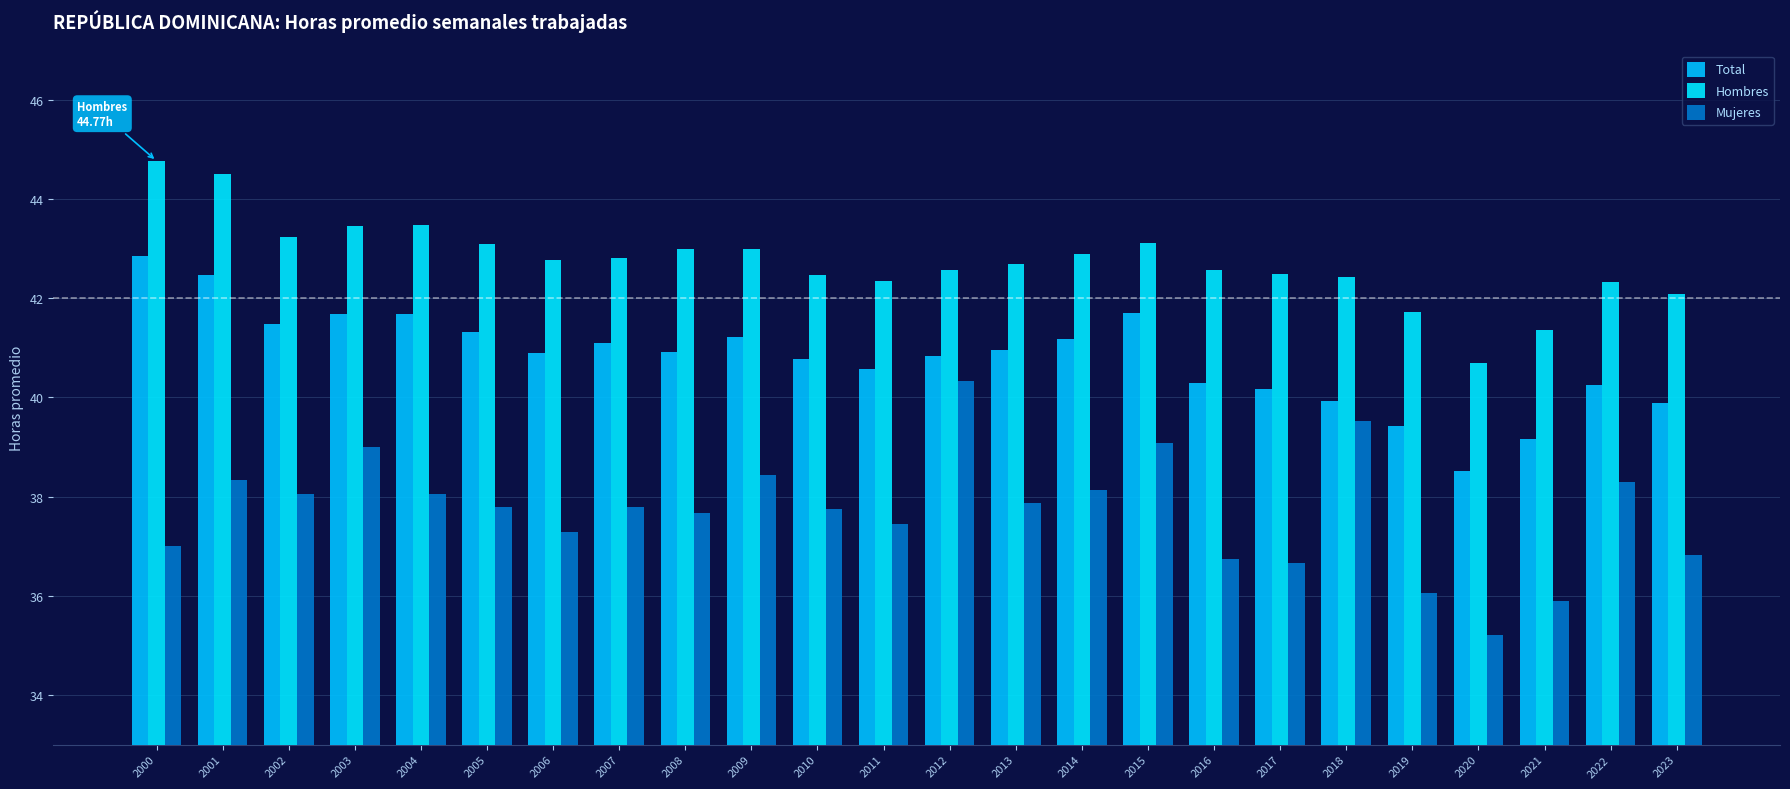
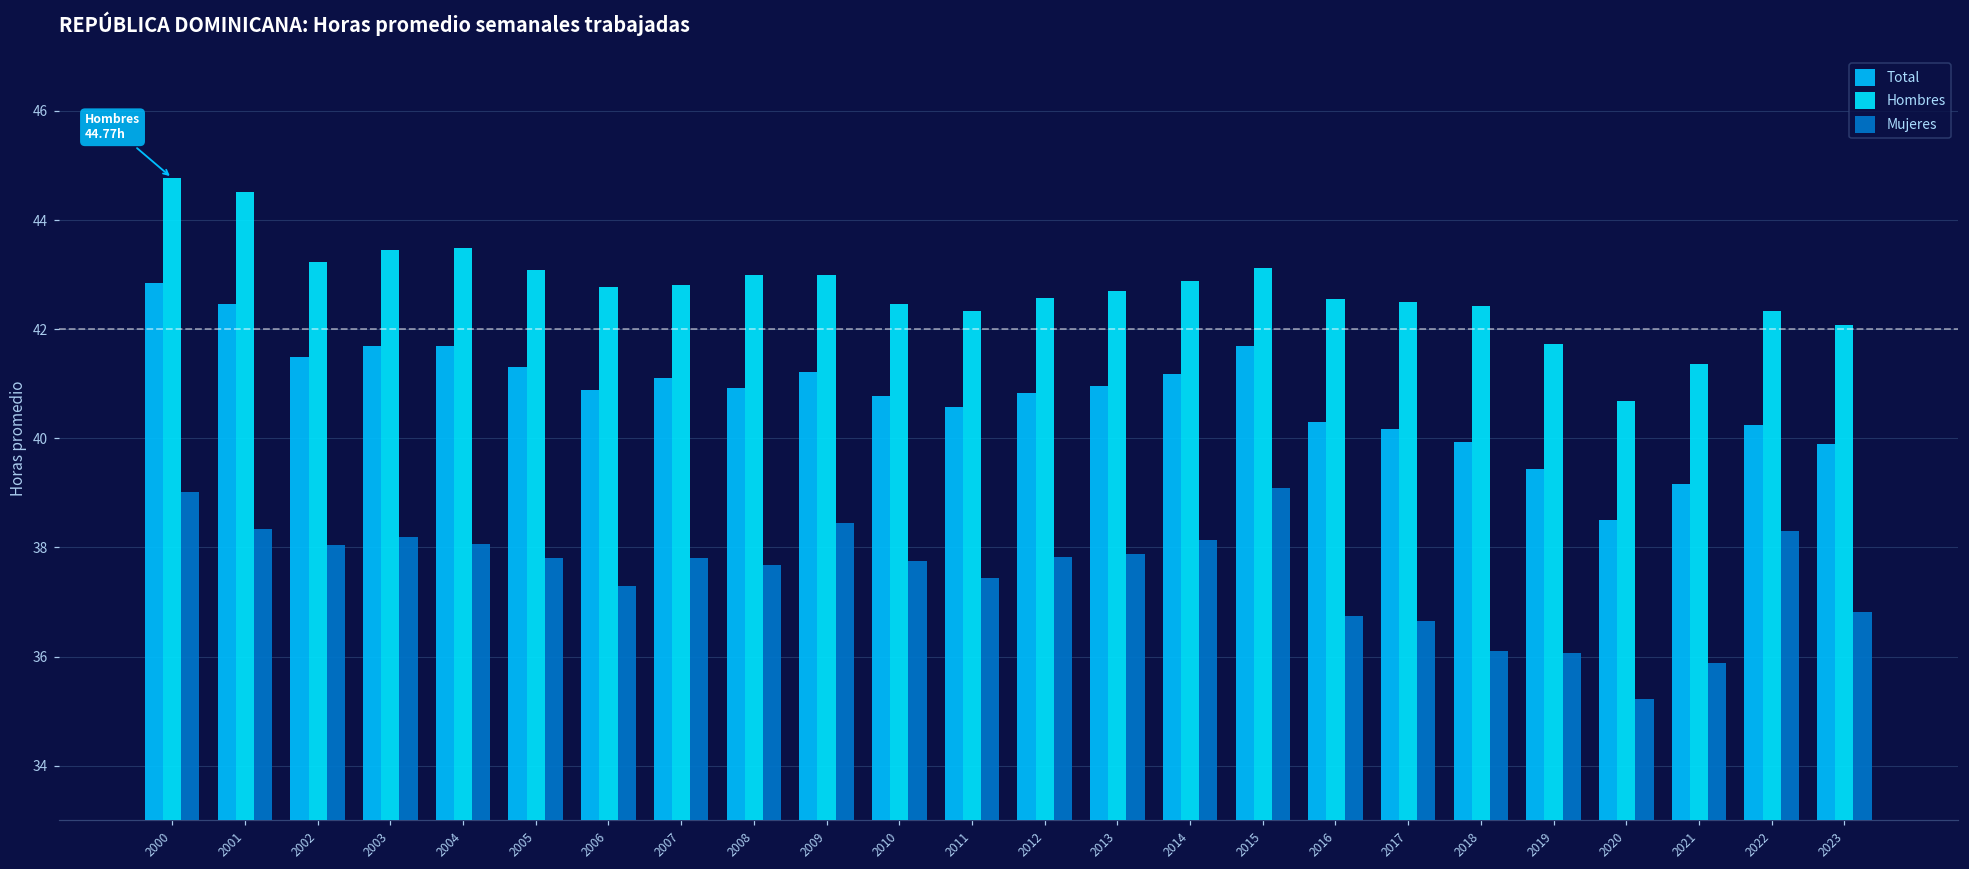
  {
    "Mujeres": {
-     "2000": 37.0,
+     "2000": 39.0,
      "2001": 38.3,
      "2002": 38.1,
-     "2003": 39.0,
+     "2003": 38.2,
      "2004": 38.1,
      "2005": 37.8,
      "2006": 37.3,
      "2007": 37.8,
      "2008": 37.7,
      "2009": 38.4,
      "2010": 37.8,
      "2011": 37.4,
-     "2012": 40.3,
+     "2012": 37.8,
      "2013": 37.9,
      "2014": 38.1,
      "2015": 39.1,
      "2016": 36.7,
      "2017": 36.7,
-     "2018": 39.5,
+     "2018": 36.1,
      "2019": 36.1,
      "2020": 35.2,
      "2021": 35.9,
      "2022": 38.3,
      "2023": 36.8
    }
  }
